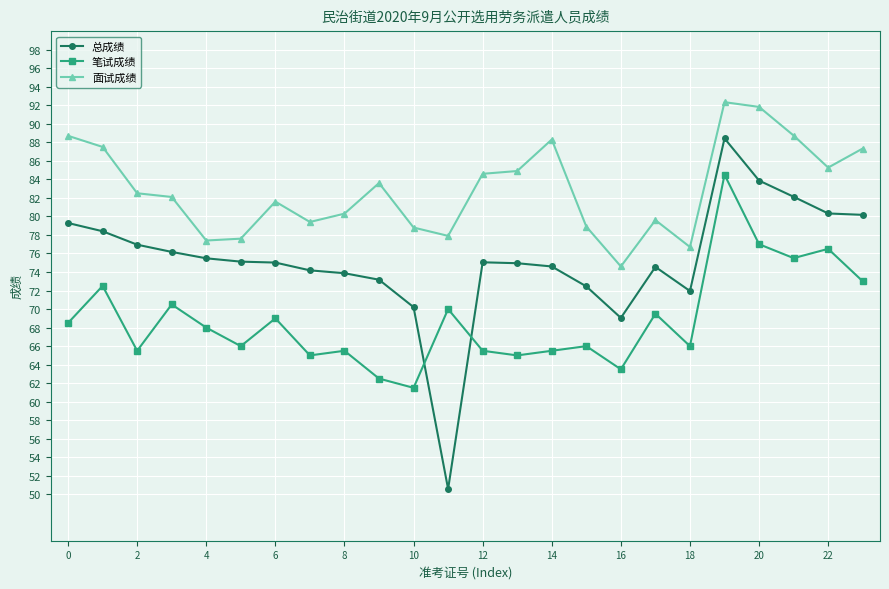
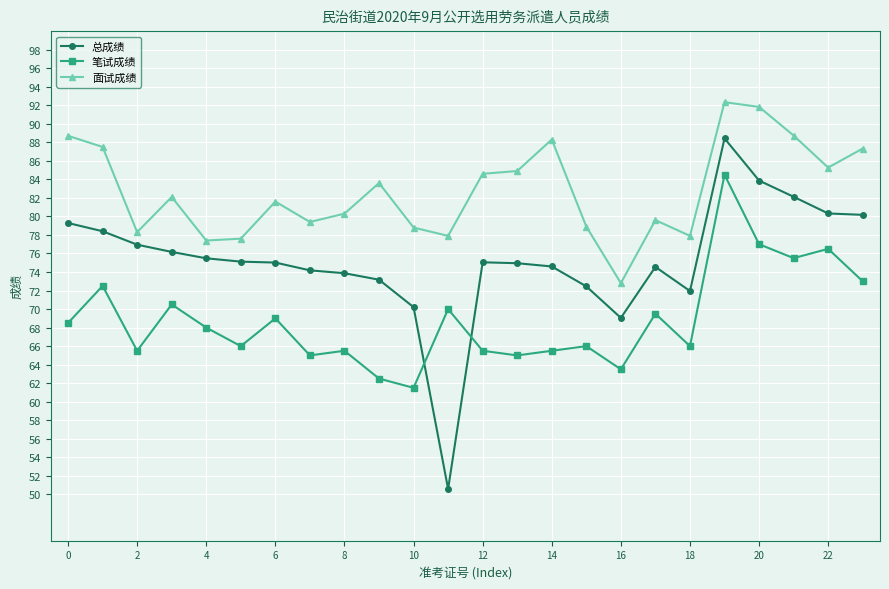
  {
    "面试成绩": {
      "0": 89,
-     "2": 83,
+     "2": 78,
      "4": 77,
      "6": 82,
      "8": 80,
      "10": 79,
      "12": 85,
      "14": 88,
-     "16": 75,
-     "18": 77,
+     "16": 73,
+     "18": 78,
      "20": 92,
      "22": 85
    }
  }
